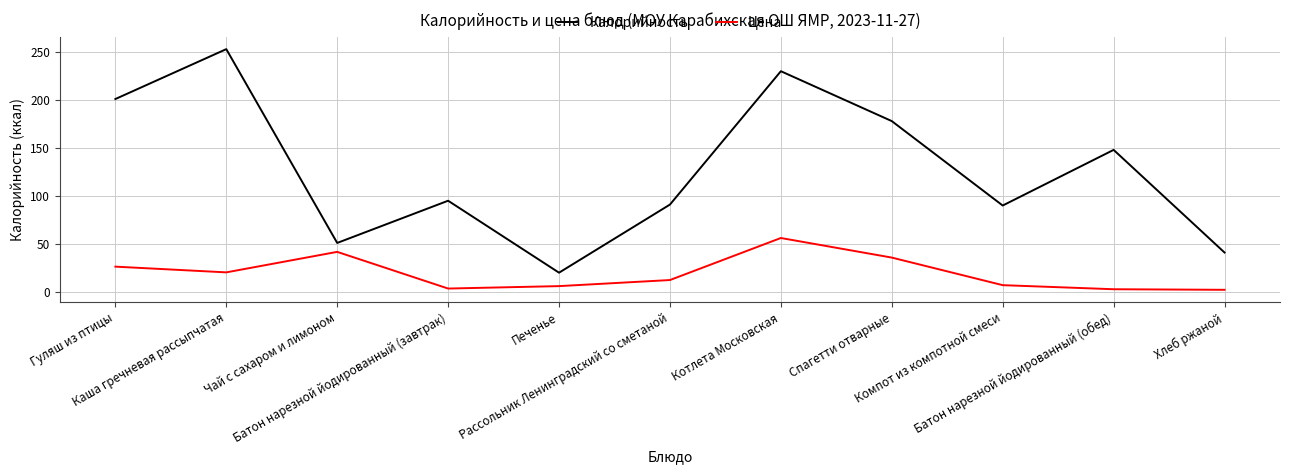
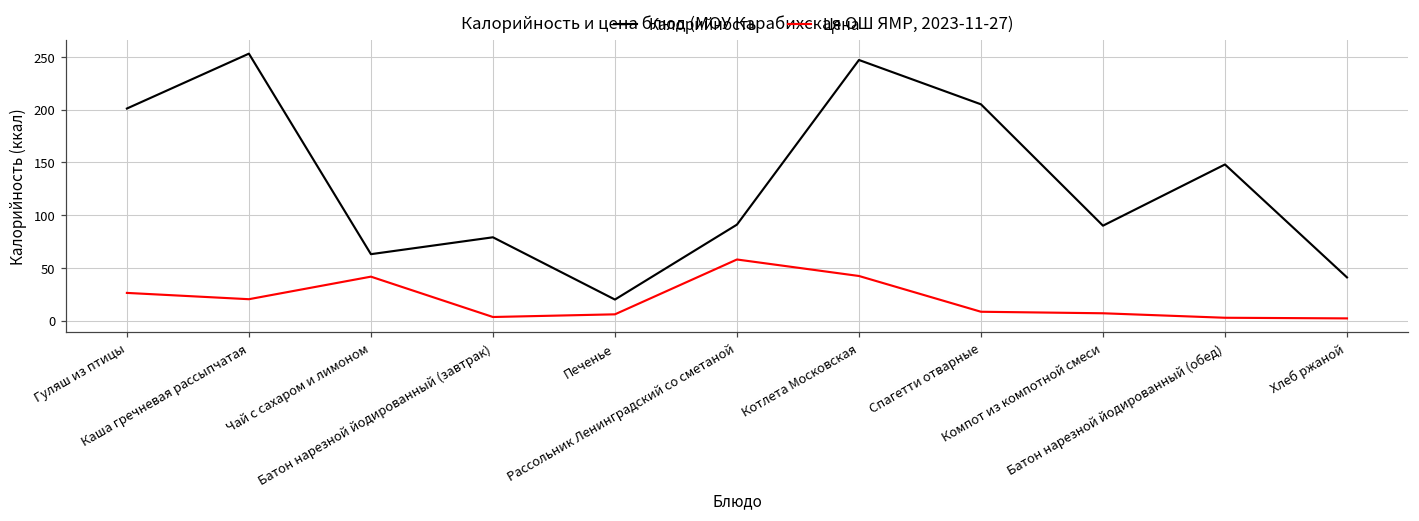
  {
    "Калорийность": {
      "Гуляш из птицы": 200,
      "Каша гречневая рассыпчатая": 250,
-     "Чай с сахаром и лимоном": 50,
-     "Батон нарезной йодированный (завтрак)": 100,
+     "Чай с сахаром и лимоном": 60,
+     "Батон нарезной йодированный (завтрак)": 80,
      "Печенье": 20,
      "Рассольник Ленинградский со сметаной": 90,
-     "Котлета Московская": 230,
-     "Спагетти отварные": 180,
+     "Котлета Московская": 250,
+     "Спагетти отварные": 210,
      "Компот из компотной смеси": 90,
      "Батон нарезной йодированный (обед)": 150,
      "Хлеб ржаной": 40
    },
    "Цена": {
      "Гуляш из птицы": 30,
      "Каша гречневая рассыпчатая": 20,
      "Чай с сахаром и лимоном": 40,
      "Батон нарезной йодированный (завтрак)": 0,
      "Печенье": 10,
-     "Рассольник Ленинградский со сметаной": 10,
-     "Котлета Московская": 60,
-     "Спагетти отварные": 40,
+     "Рассольник Ленинградский со сметаной": 60,
+     "Котлета Московская": 40,
+     "Спагетти отварные": 10,
      "Компот из компотной смеси": 10,
      "Батон нарезной йодированный (обед)": 0,
      "Хлеб ржаной": 0
    }
  }
